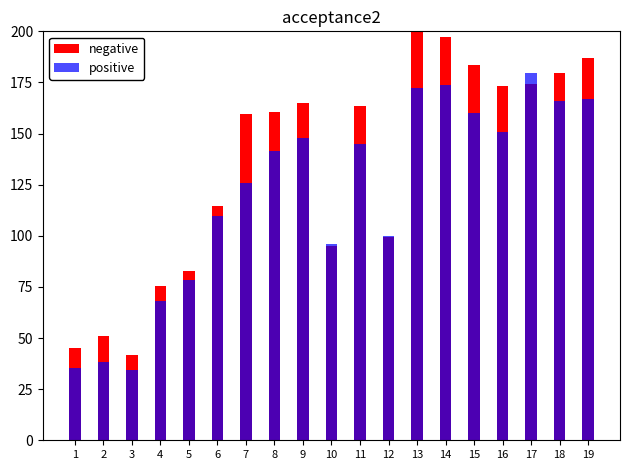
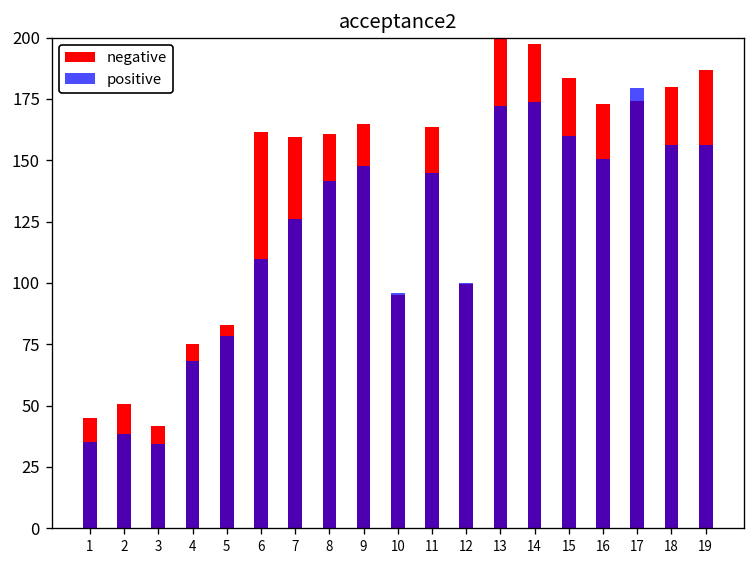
  {
    "negative": {
      "1": 45,
      "2": 51,
      "3": 42,
      "4": 75,
      "5": 83,
-     "6": 115,
+     "6": 161,
      "7": 159,
      "8": 161,
      "9": 165,
      "11": 164,
      "12": 99,
      "13": 200,
      "14": 197,
      "15": 184,
      "16": 173,
      "18": 180,
      "19": 187
    },
    "positive": {
      "10": 96,
      "12": 100,
      "17": 180,
-     "18": 166,
-     "19": 167
+     "18": 156,
+     "19": 156
    }
  }
